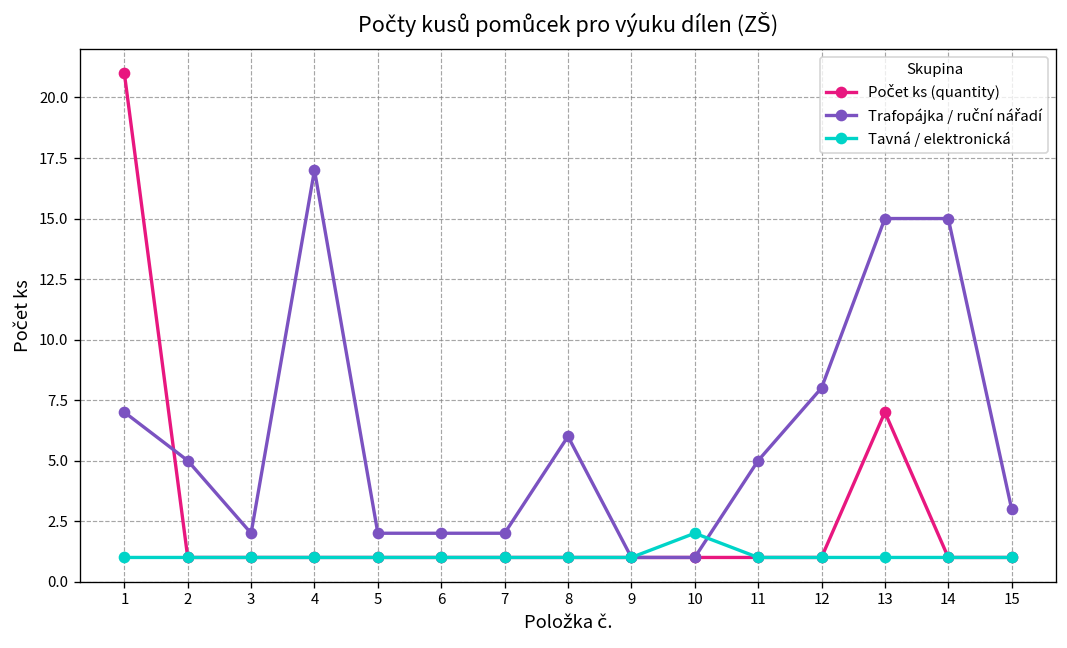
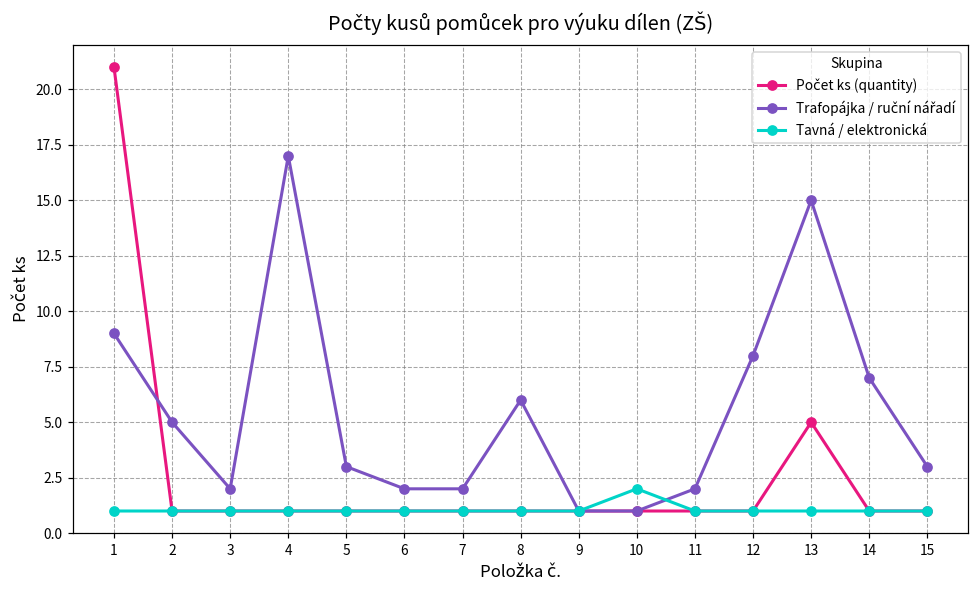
  {
    "Počet ks (quantity)": {
      "1": 21,
-     "13": 7
+     "13": 5
    },
    "Trafopájka / ruční nářadí": {
-     "1": 7,
+     "1": 9,
      "2": 5,
      "3": 2,
      "4": 17,
-     "5": 2,
+     "5": 3,
      "6": 2,
      "7": 2,
      "8": 6,
-     "11": 5,
+     "11": 2,
      "12": 8,
      "13": 15,
-     "14": 15,
+     "14": 7,
      "15": 3
    },
    "Tavná / elektronická": {
      "1": 1,
      "10": 2,
      "13": 1
    }
  }
